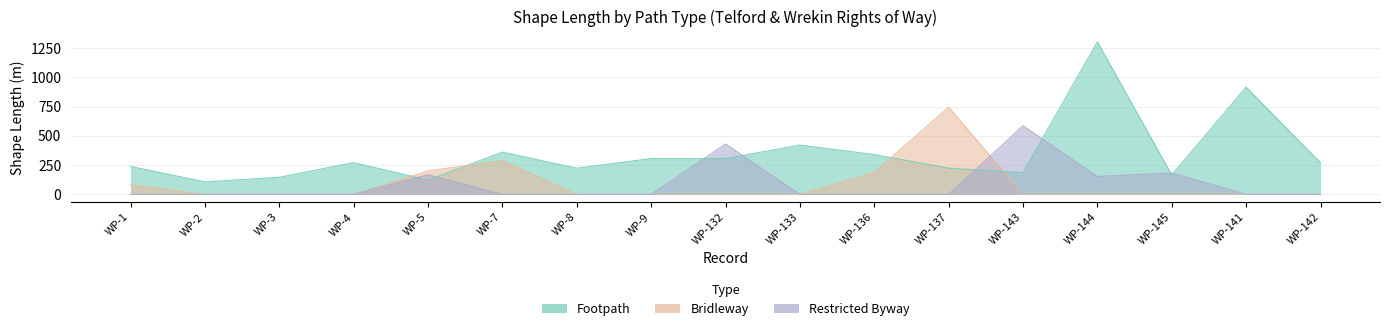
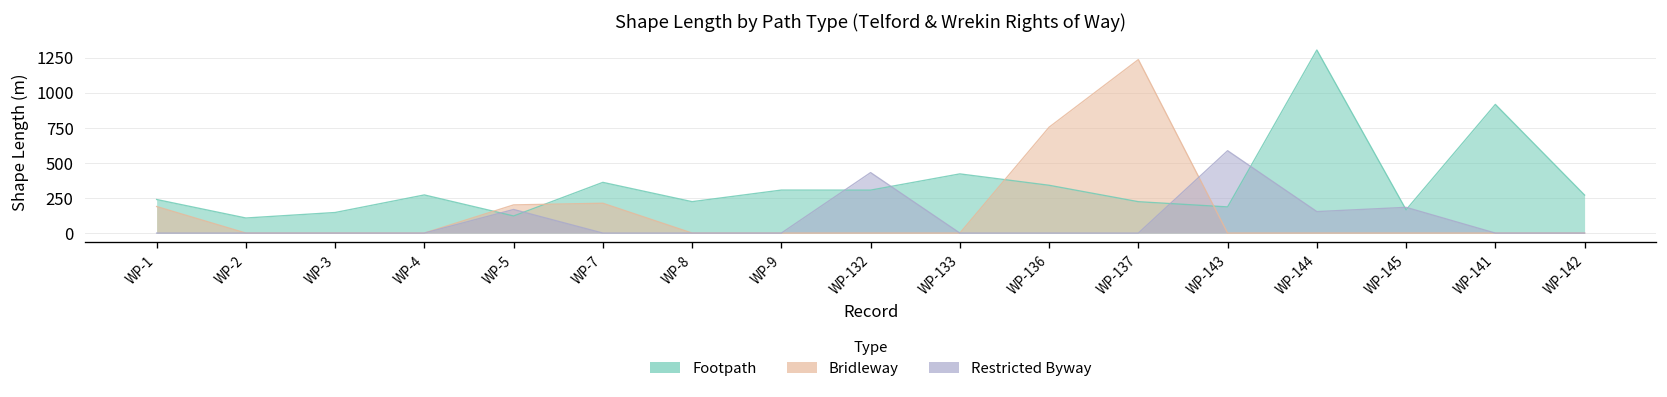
  {
    "Bridleway": {
-     "WP-1": 80,
+     "WP-1": 190,
      "WP-5": 200,
-     "WP-7": 290,
+     "WP-7": 210,
      "WP-132": 0,
-     "WP-136": 190,
-     "WP-137": 750,
+     "WP-136": 750,
+     "WP-137": 1240,
      "WP-143": 0,
      "WP-144": 0,
      "WP-145": 0
    }
  }
